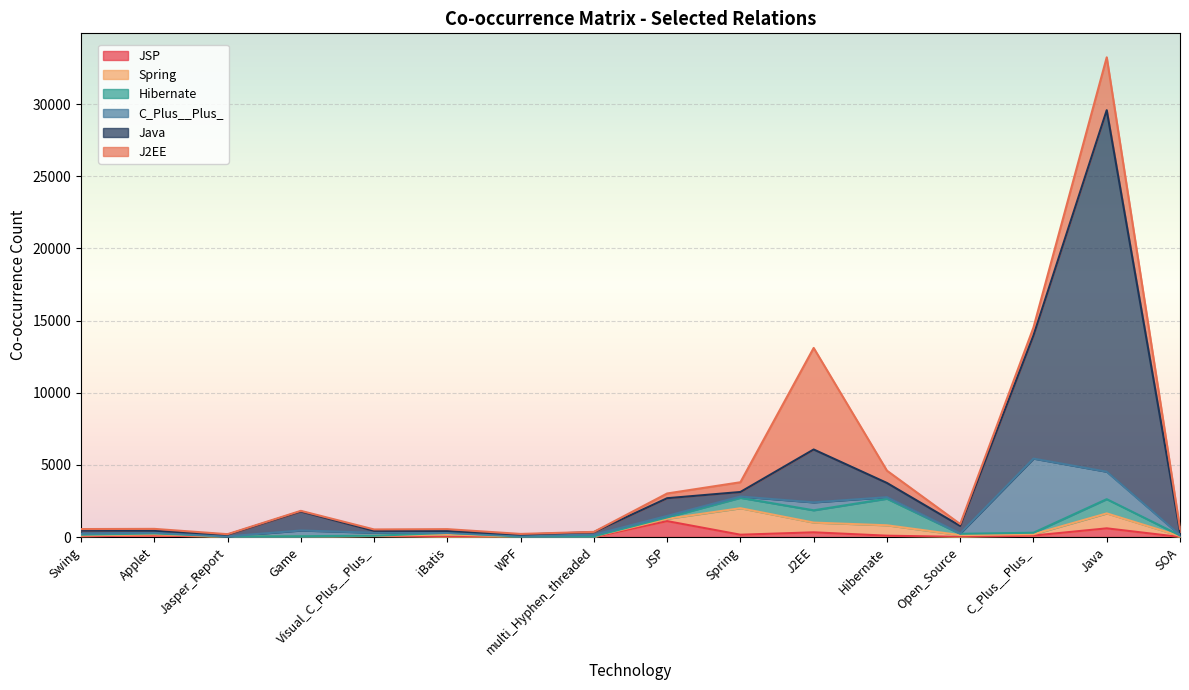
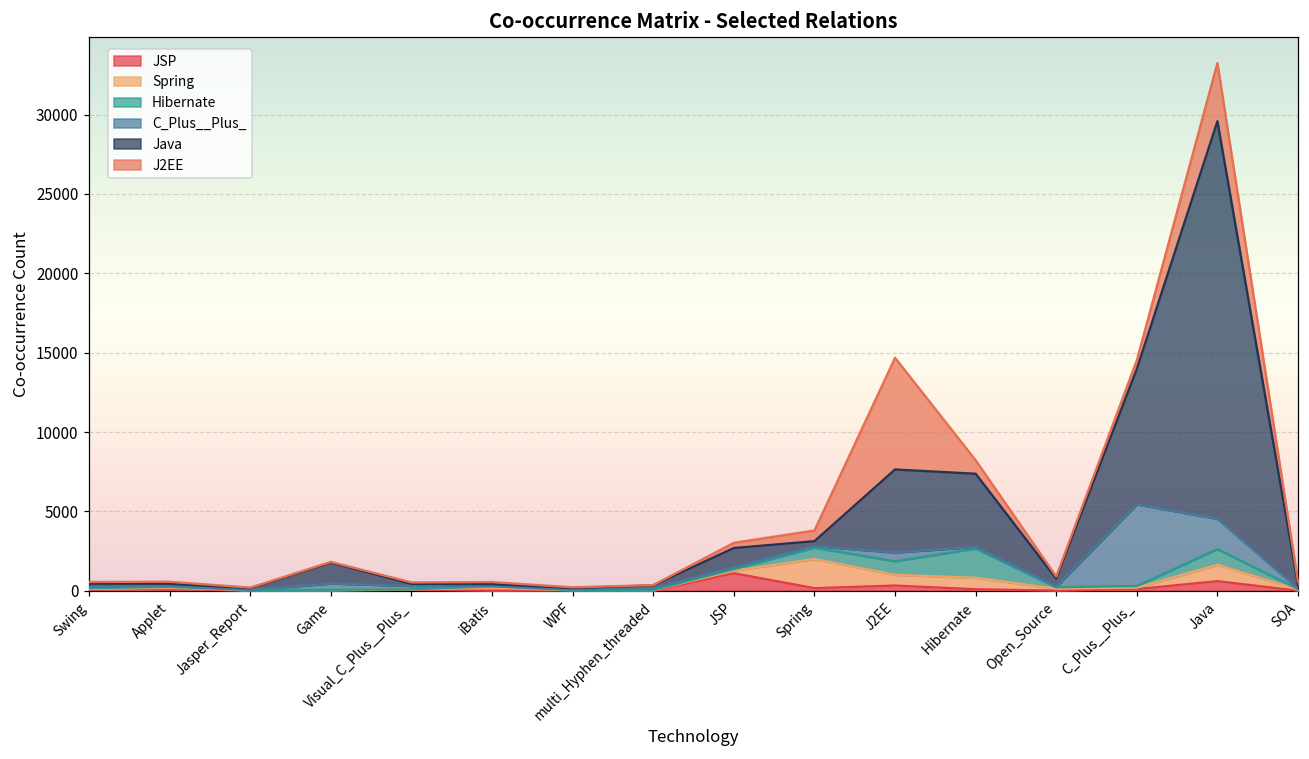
  {
    "Java": {
      "JSP": 1200,
      "Spring": 300,
-     "J2EE": 3700,
-     "Hibernate": 1000,
+     "J2EE": 5200,
+     "Hibernate": 4600,
      "C_Plus__Plus_": 8500,
      "Java": 25100,
      "SOA": 200
    }
  }
